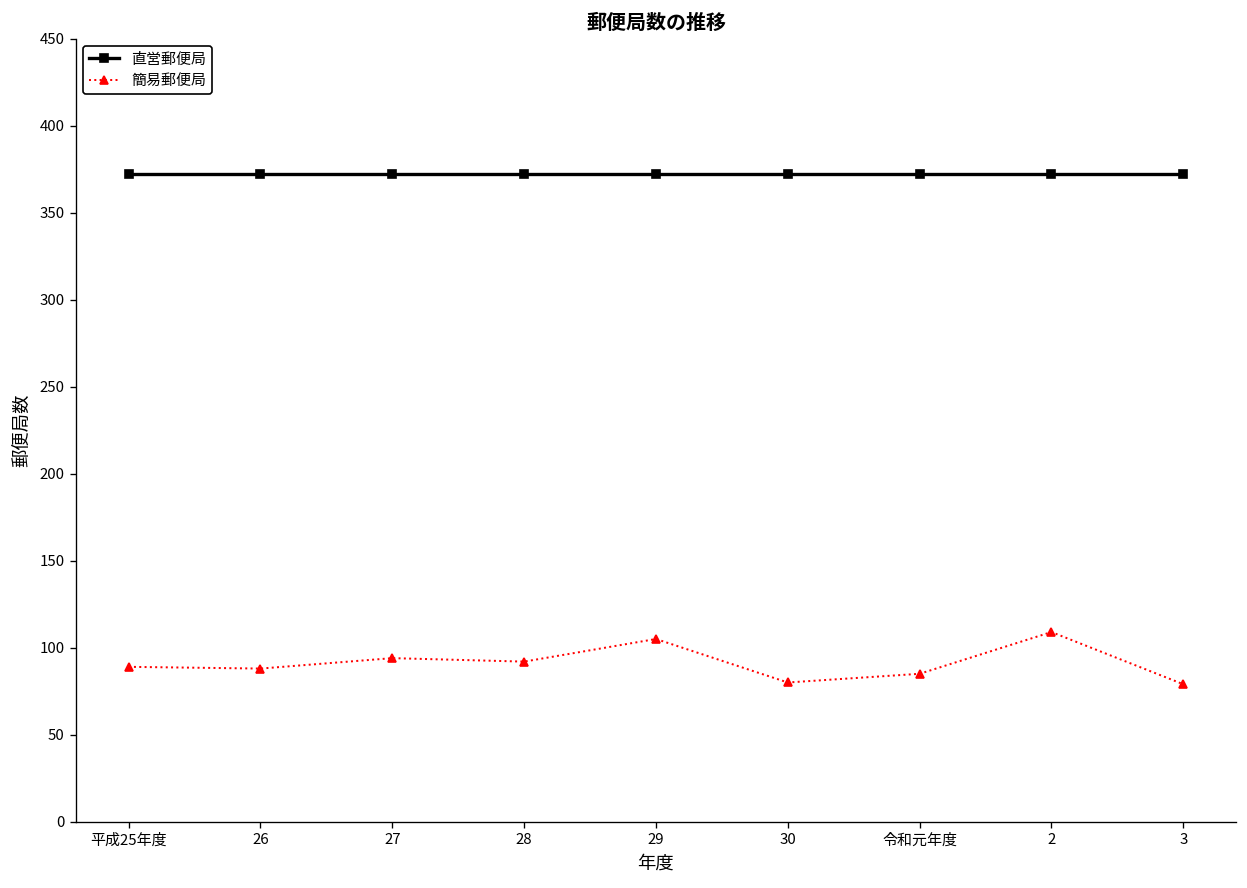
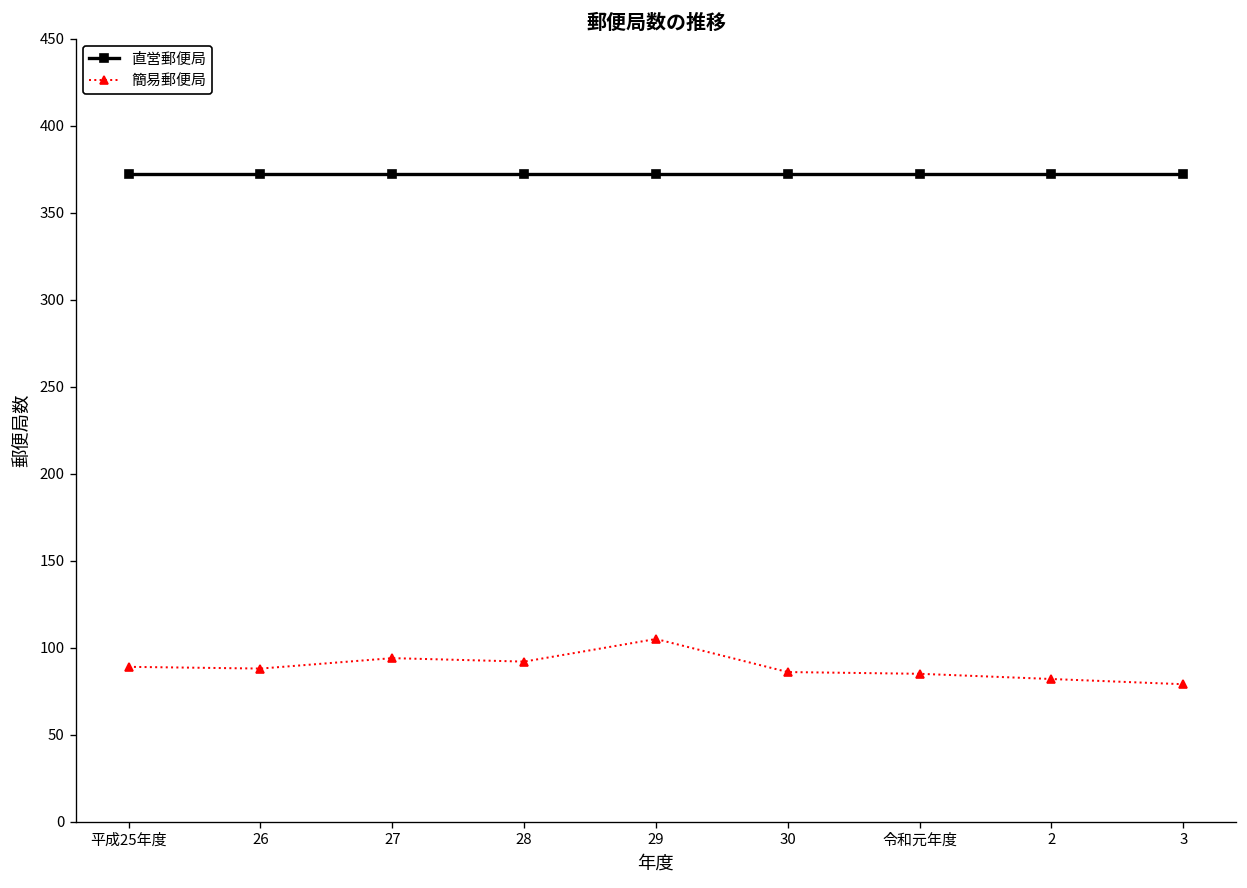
  {
    "直営郵便局": {
      "平成25年度": 372,
      "26": 372,
      "27": 372,
      "28": 372,
      "29": 372,
      "30": 372,
      "令和元年度": 372,
      "2": 372,
      "3": 372
    },
    "簡易郵便局": {
      "平成25年度": 89,
      "26": 88,
      "27": 94,
      "28": 92,
      "29": 105,
-     "30": 80,
+     "30": 86,
      "令和元年度": 85,
-     "2": 109,
+     "2": 82,
      "3": 79
    }
  }
